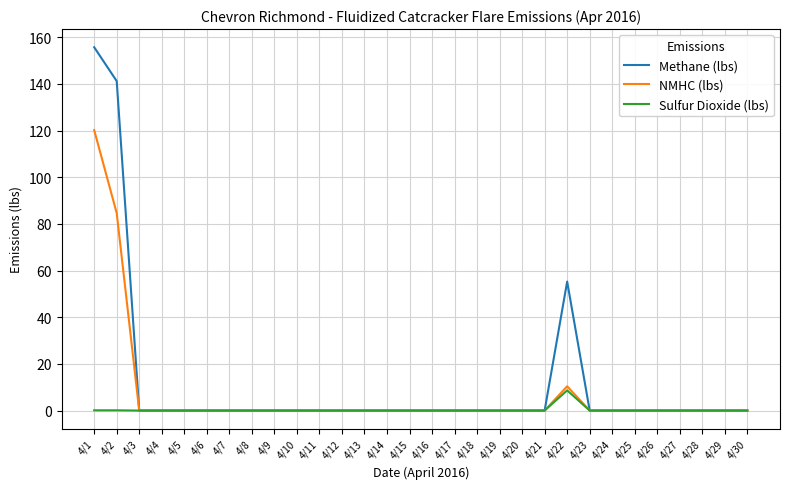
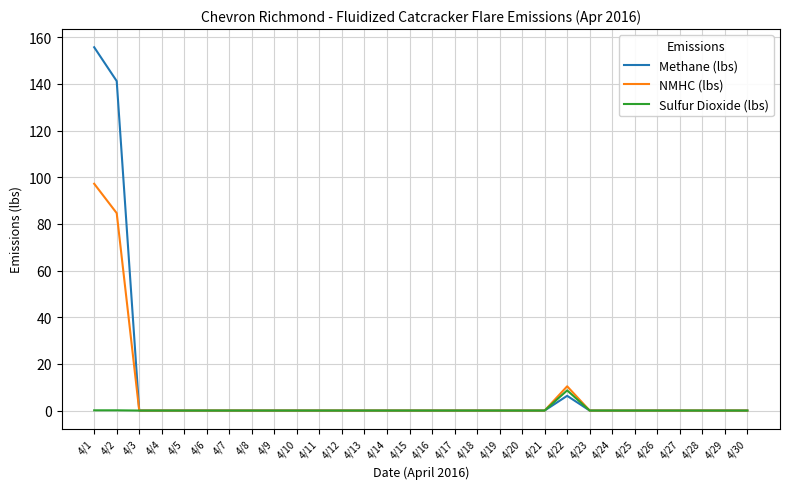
  {
    "Methane (lbs)": {
      "4/1": 156,
      "4/2": 141,
-     "4/22": 55
+     "4/22": 6
    },
    "NMHC (lbs)": {
-     "4/1": 120,
+     "4/1": 97,
      "4/2": 85,
      "4/22": 10
    },
    "Sulfur Dioxide (lbs)": {
      "4/1": 0,
      "4/2": 0,
      "4/22": 9
    }
  }
